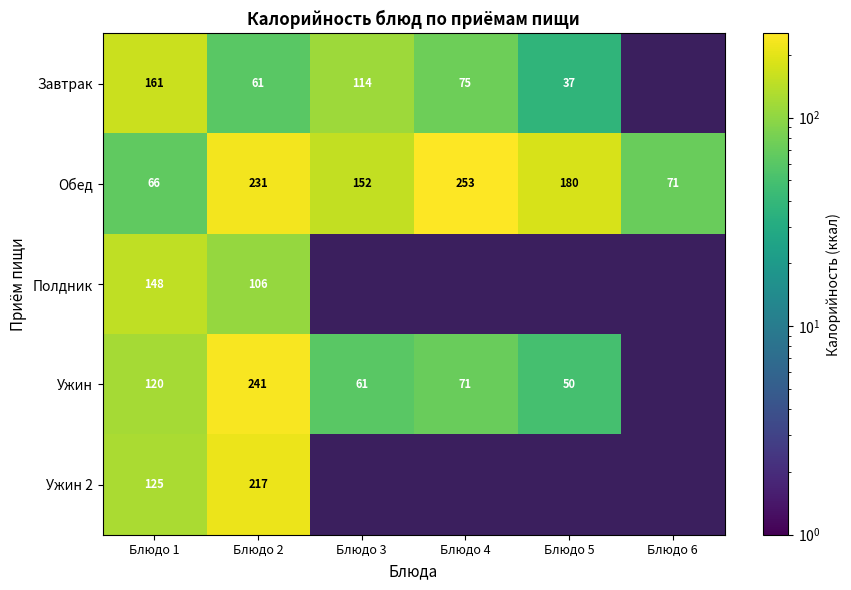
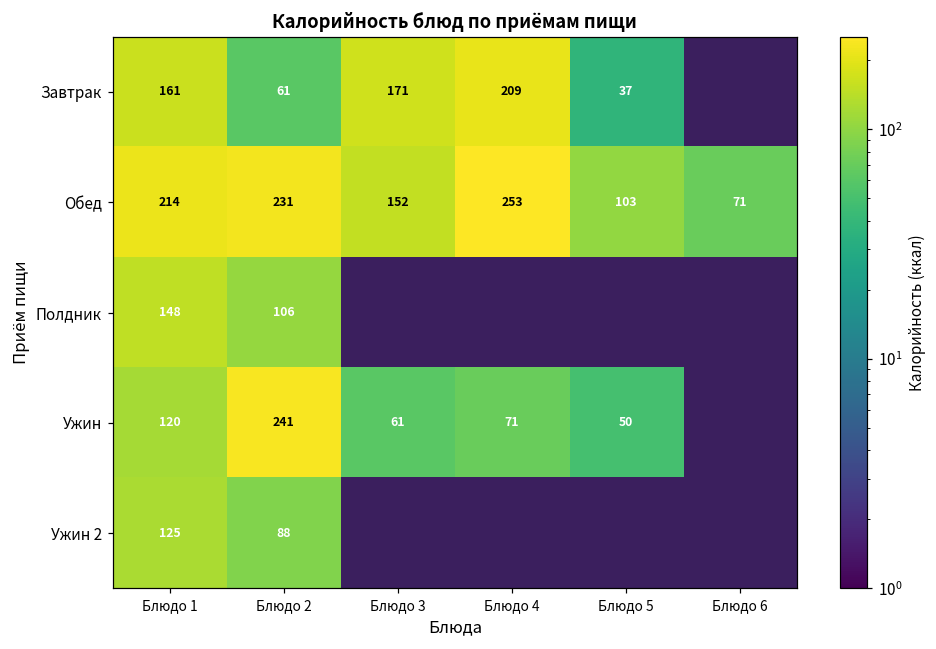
  {
    "Завтрак": {
      "Блюдо 1": 161,
      "Блюдо 2": 61,
-     "Блюдо 3": 114,
-     "Блюдо 4": 75,
+     "Блюдо 3": 171,
+     "Блюдо 4": 209,
      "Блюдо 5": 37
    },
    "Обед": {
-     "Блюдо 1": 66,
+     "Блюдо 1": 214,
      "Блюдо 2": 231,
      "Блюдо 3": 152,
      "Блюдо 4": 253,
-     "Блюдо 5": 180,
+     "Блюдо 5": 103,
      "Блюдо 6": 71
    },
    "Полдник": {
      "Блюдо 1": 148,
      "Блюдо 2": 106
    },
    "Ужин": {
      "Блюдо 1": 120,
      "Блюдо 2": 241,
      "Блюдо 3": 61,
      "Блюдо 4": 71,
      "Блюдо 5": 50
    },
    "Ужин 2": {
      "Блюдо 1": 125,
-     "Блюдо 2": 217
+     "Блюдо 2": 88
    }
  }
